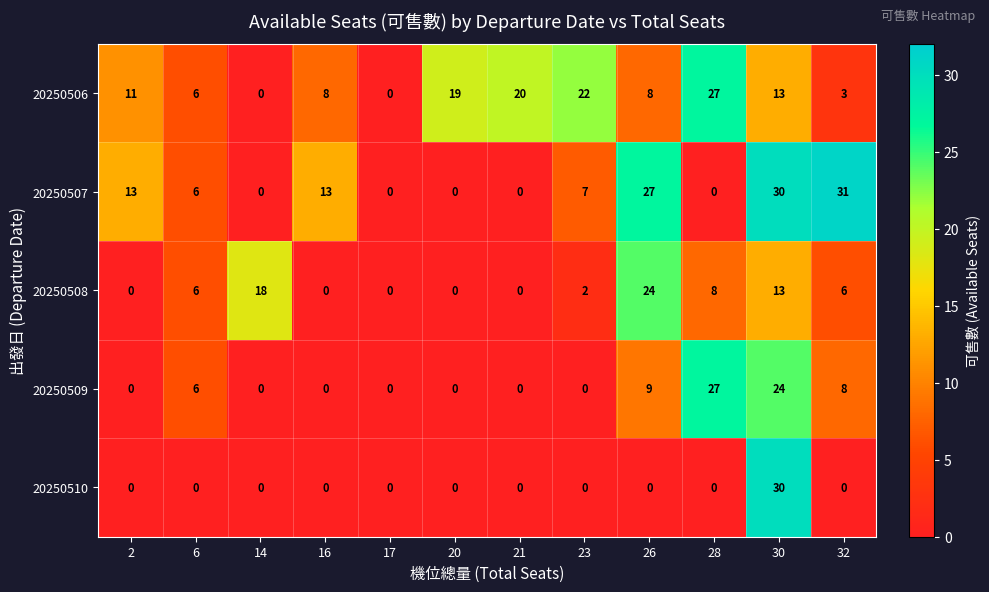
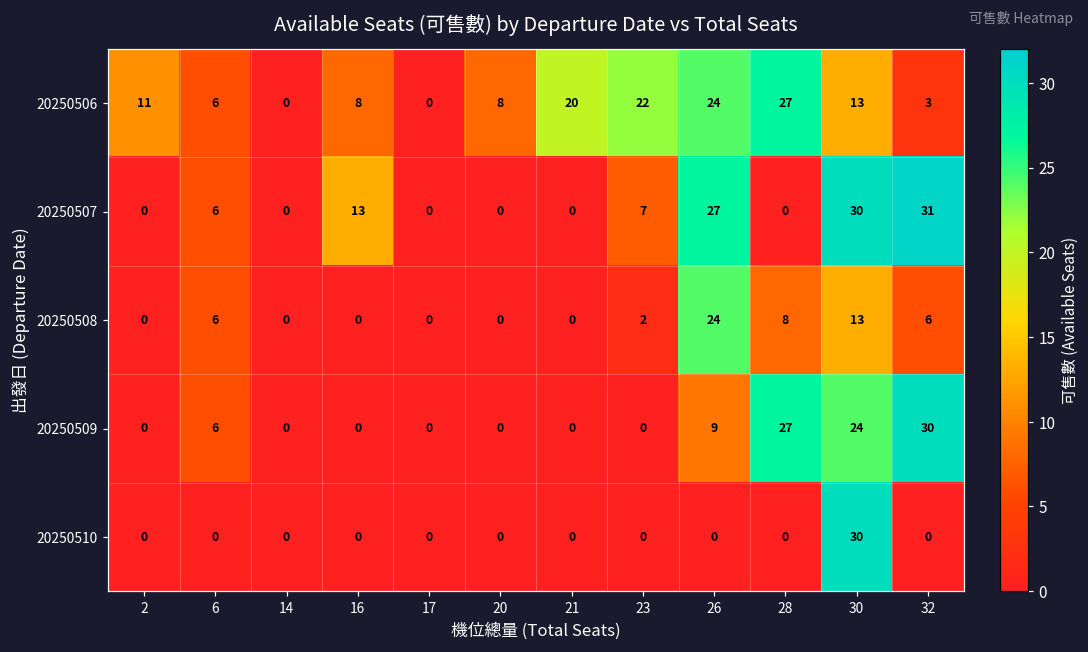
  {
    "20250506": {
      "2": 11,
      "6": 6,
      "14": 0,
      "16": 8,
      "17": 0,
-     "20": 19,
+     "20": 8,
      "21": 20,
      "23": 22,
-     "26": 8,
+     "26": 24,
      "28": 27,
      "30": 13,
      "32": 3
    },
    "20250507": {
-     "2": 13,
+     "2": 0,
      "6": 6,
      "14": 0,
      "16": 13,
      "17": 0,
      "20": 0,
      "21": 0,
      "23": 7,
      "26": 27,
      "28": 0,
      "30": 30,
      "32": 31
    },
    "20250508": {
      "2": 0,
      "6": 6,
-     "14": 18,
+     "14": 0,
      "16": 0,
      "17": 0,
      "20": 0,
      "21": 0,
      "23": 2,
      "26": 24,
      "28": 8,
      "30": 13,
      "32": 6
    },
    "20250509": {
      "2": 0,
      "6": 6,
      "14": 0,
      "16": 0,
      "17": 0,
      "20": 0,
      "21": 0,
      "23": 0,
      "26": 9,
      "28": 27,
      "30": 24,
-     "32": 8
+     "32": 30
    },
    "20250510": {
      "2": 0,
      "6": 0,
      "14": 0,
      "16": 0,
      "17": 0,
      "20": 0,
      "21": 0,
      "23": 0,
      "26": 0,
      "28": 0,
      "30": 30,
      "32": 0
    }
  }
